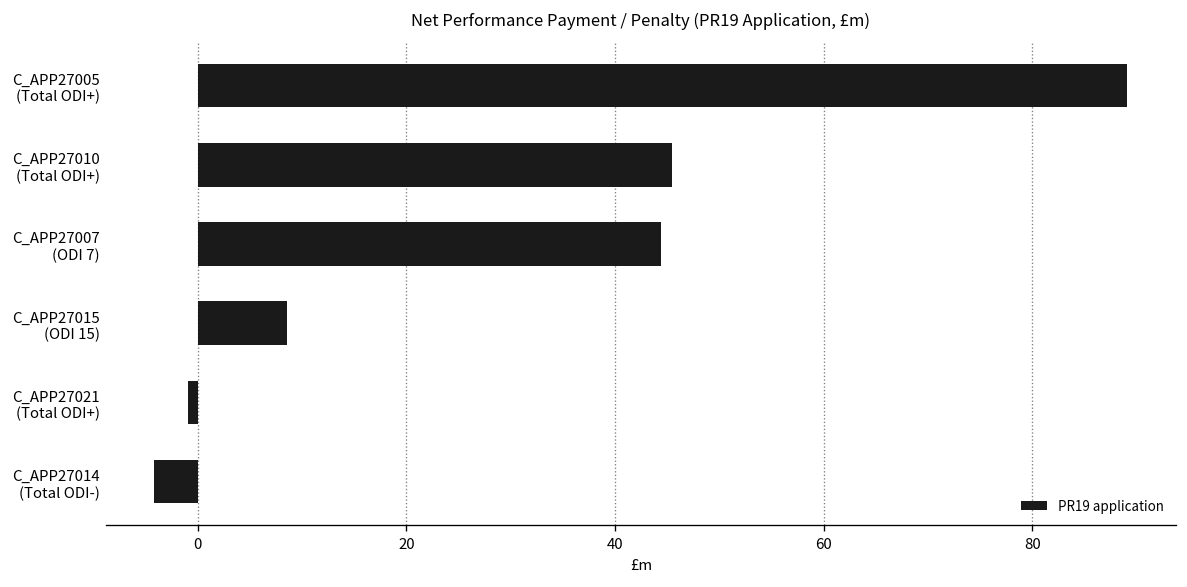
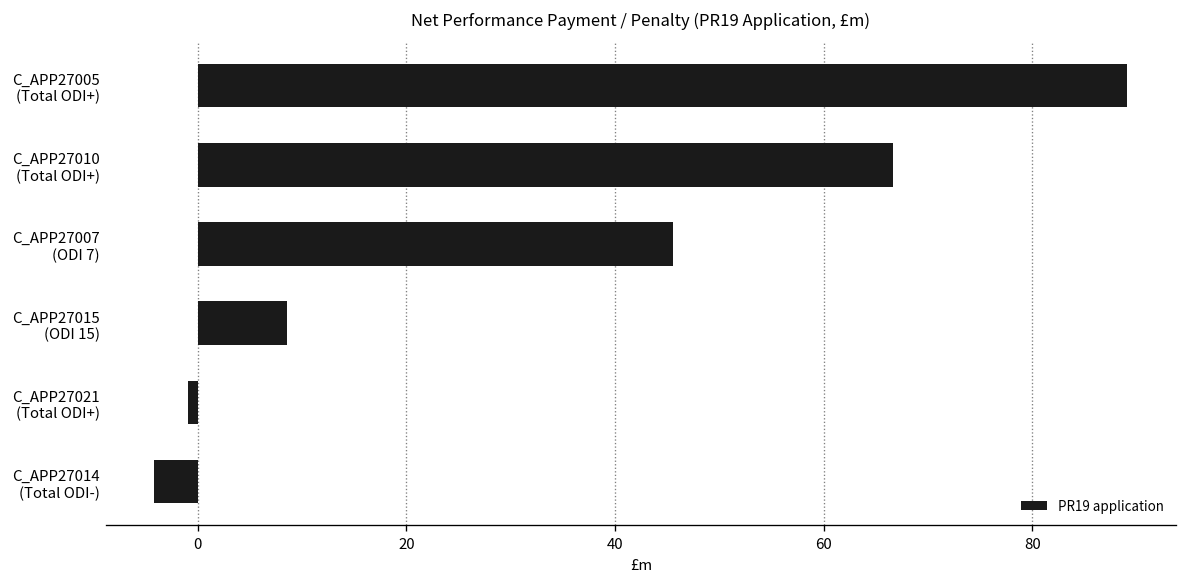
  {
    "C_APP27005 (Total ODI+)": 89,
-   "C_APP27010 (Total ODI+)": 45,
-   "C_APP27007 (ODI 7)": 44,
+   "C_APP27010 (Total ODI+)": 67,
+   "C_APP27007 (ODI 7)": 46,
    "C_APP27015 (ODI 15)": 9,
    "C_APP27021 (Total ODI+)": -1,
    "C_APP27014 (Total ODI-)": -4
  }
